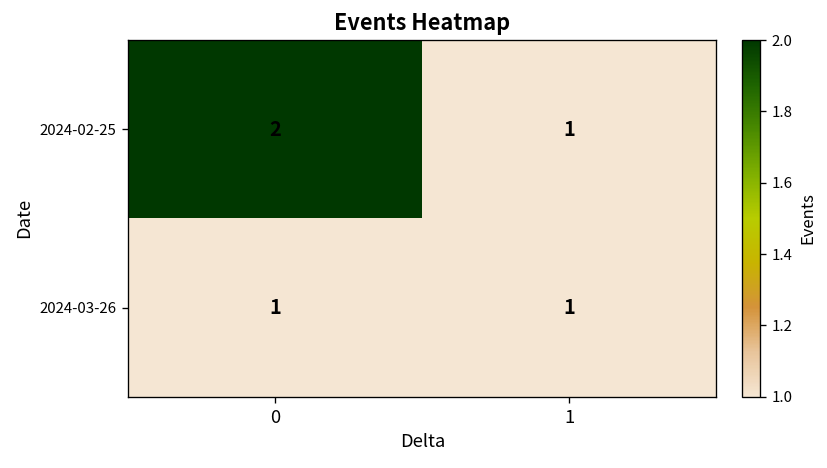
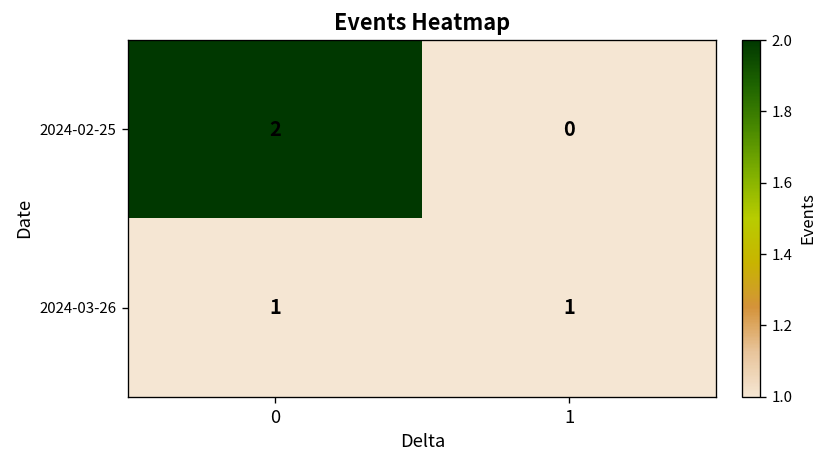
  {
    "2024-02-25": {
      "0": 2,
-     "1": 1
+     "1": 0
    },
    "2024-03-26": {
      "0": 1,
      "1": 1
    }
  }
